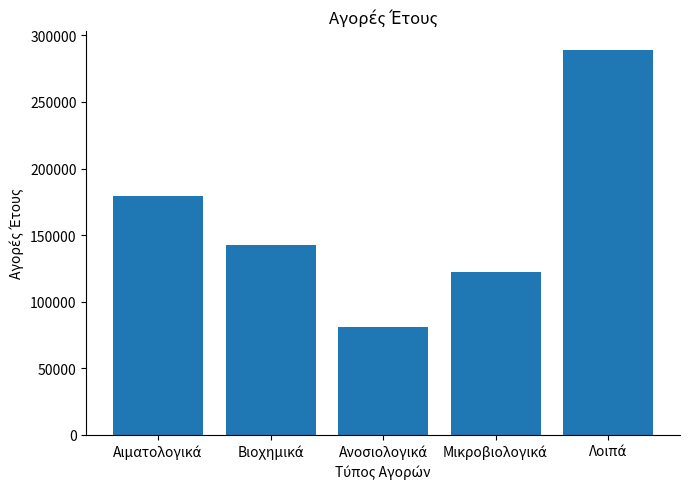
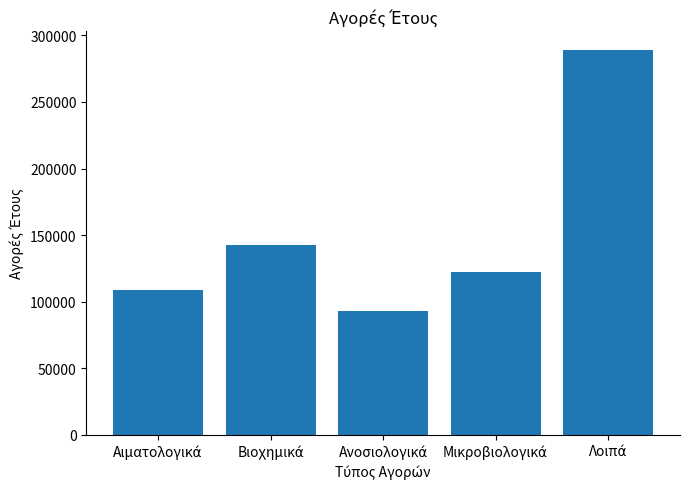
  {
-   "Αιματολογικά": 180000,
+   "Αιματολογικά": 109000,
    "Βιοχημικά": 142000,
-   "Ανοσιολογικά": 81000,
+   "Ανοσιολογικά": 93000,
    "Μικροβιολογικά": 123000,
    "Λοιπά": 289000
  }
